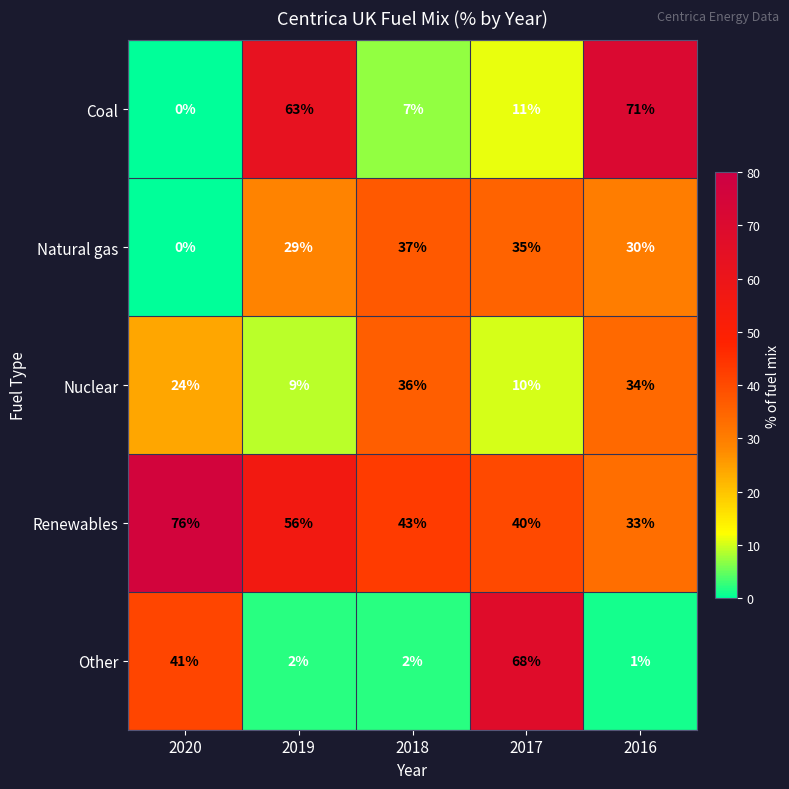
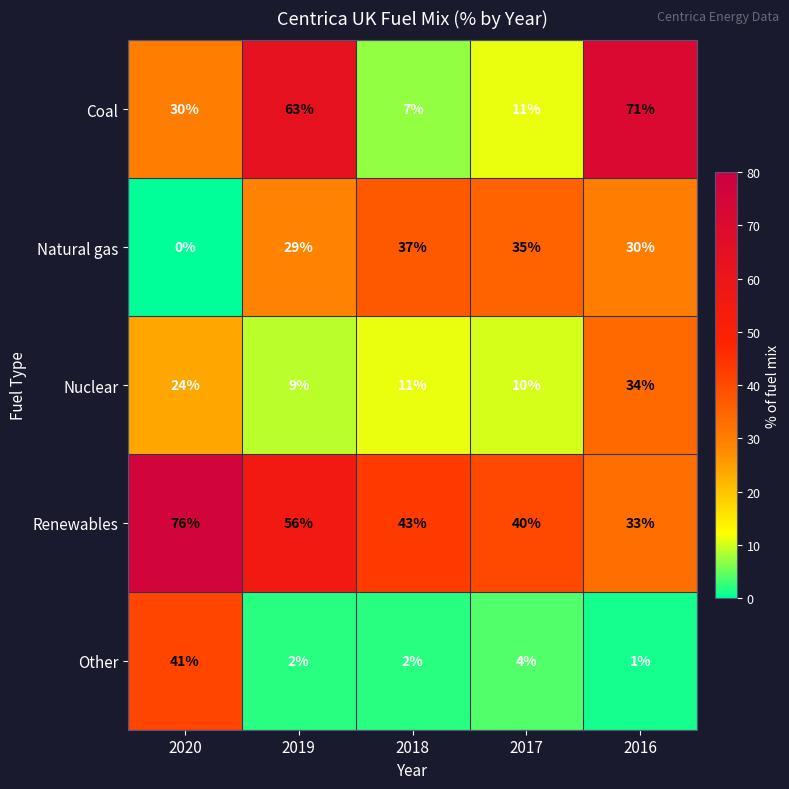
  {
    "Coal": {
-     "2020": "0%",
+     "2020": "30%",
      "2019": "63%",
      "2018": "7%",
      "2017": "11%",
      "2016": "71%"
    },
    "Natural gas": {
      "2020": "0%",
      "2019": "29%",
      "2018": "37%",
      "2017": "35%",
      "2016": "30%"
    },
    "Nuclear": {
      "2020": "24%",
      "2019": "9%",
-     "2018": "36%",
+     "2018": "11%",
      "2017": "10%",
      "2016": "34%"
    },
    "Renewables": {
      "2020": "76%",
      "2019": "56%",
      "2018": "43%",
      "2017": "40%",
      "2016": "33%"
    },
    "Other": {
      "2020": "41%",
      "2019": "2%",
      "2018": "2%",
-     "2017": "68%",
+     "2017": "4%",
      "2016": "1%"
    }
  }
